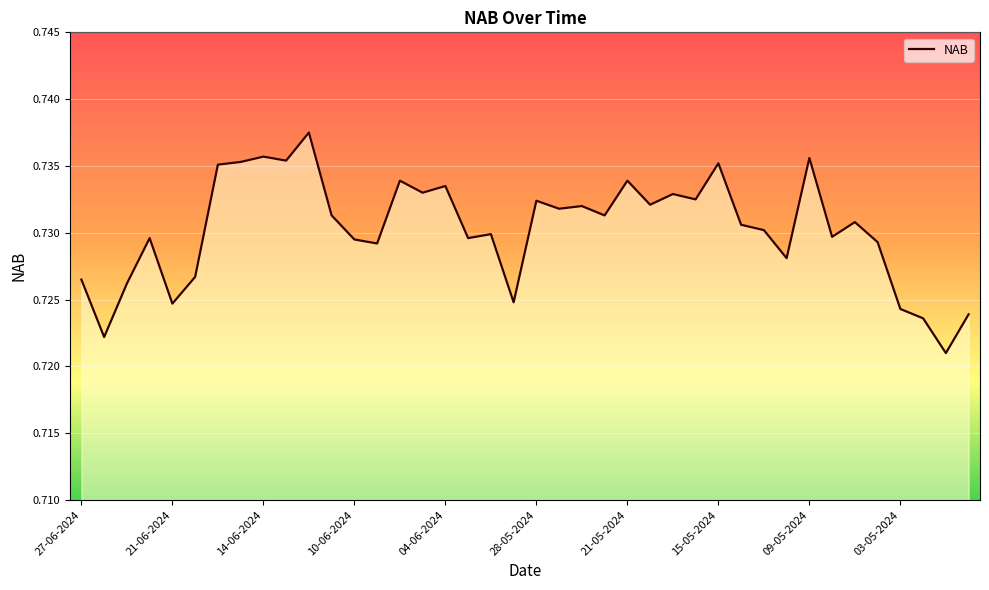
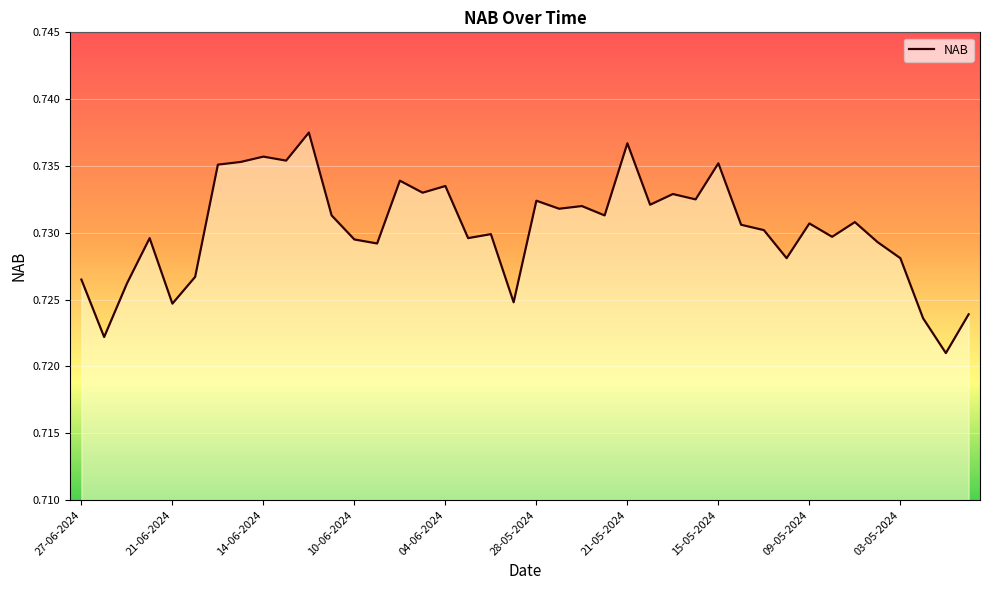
  {
    "27-06-2024": 0.7265,
    "21-06-2024": 0.7247,
    "14-06-2024": 0.7357,
    "10-06-2024": 0.7295,
    "04-06-2024": 0.7335,
    "28-05-2024": 0.7324,
-   "21-05-2024": 0.7339,
+   "21-05-2024": 0.7367,
    "15-05-2024": 0.7352,
-   "09-05-2024": 0.7356,
-   "03-05-2024": 0.7243
+   "09-05-2024": 0.7307,
+   "03-05-2024": 0.7281
  }
